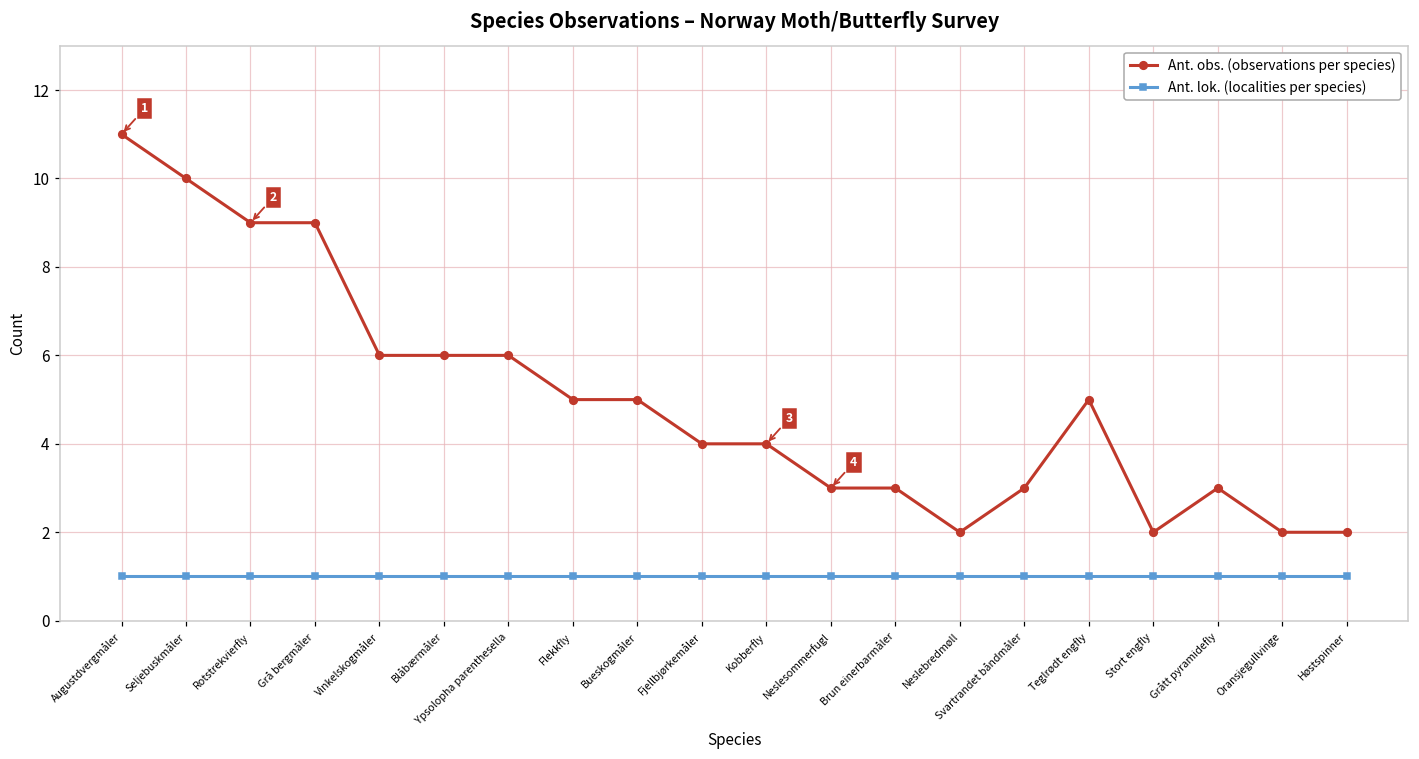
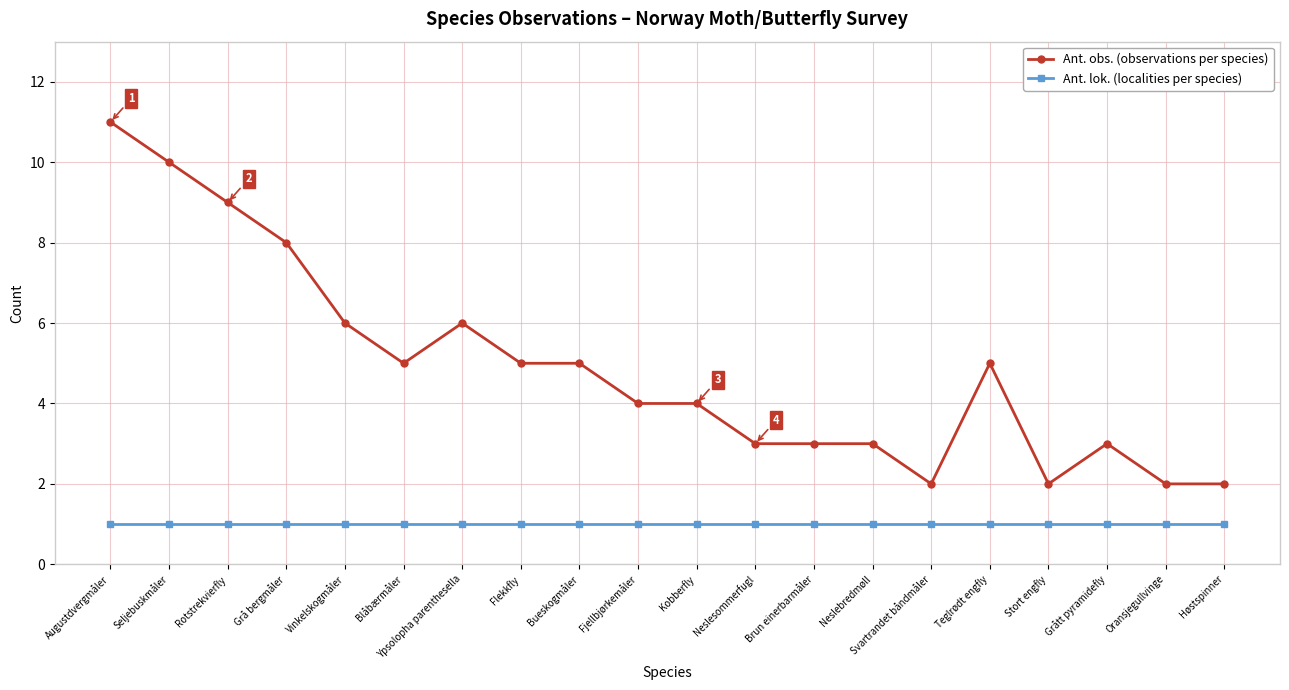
  {
    "Ant. obs. (observations per species)": {
      "Augustdvergmåler": 11,
      "Seljebuskmåler": 10,
      "Rotstrekvierfly": 9,
-     "Grå bergmåler": 9,
+     "Grå bergmåler": 8,
      "Vinkelskogmåler": 6,
-     "Blåbærmåler": 6,
+     "Blåbærmåler": 5,
      "Ypsolopha parenthesella": 6,
      "Flekkfly": 5,
      "Bueskogmåler": 5,
      "Fjellbjørkemåler": 4,
      "Kobberfly": 4,
      "Neslesommerfugl": 3,
      "Brun einerbarmåler": 3,
-     "Neslebredmøll": 2,
-     "Svartrandet båndmåler": 3,
+     "Neslebredmøll": 3,
+     "Svartrandet båndmåler": 2,
      "Teglrødt engfly": 5,
      "Stort engfly": 2,
      "Grått pyramidefly": 3,
      "Oransjegullvinge": 2,
      "Høstspinner": 2
    },
    "Ant. lok. (localities per species)": {
      "Augustdvergmåler": 1,
      "Seljebuskmåler": 1,
      "Rotstrekvierfly": 1,
      "Grå bergmåler": 1,
      "Vinkelskogmåler": 1,
      "Blåbærmåler": 1,
      "Ypsolopha parenthesella": 1,
      "Flekkfly": 1,
      "Bueskogmåler": 1,
      "Fjellbjørkemåler": 1,
      "Kobberfly": 1,
      "Neslesommerfugl": 1,
      "Brun einerbarmåler": 1,
      "Neslebredmøll": 1,
      "Svartrandet båndmåler": 1,
      "Teglrødt engfly": 1,
      "Stort engfly": 1,
      "Grått pyramidefly": 1,
      "Oransjegullvinge": 1,
      "Høstspinner": 1
    }
  }
